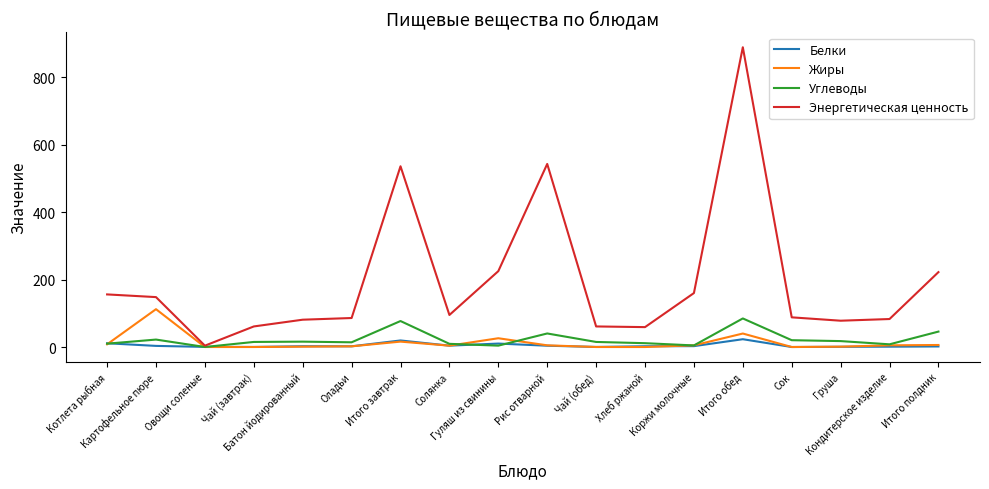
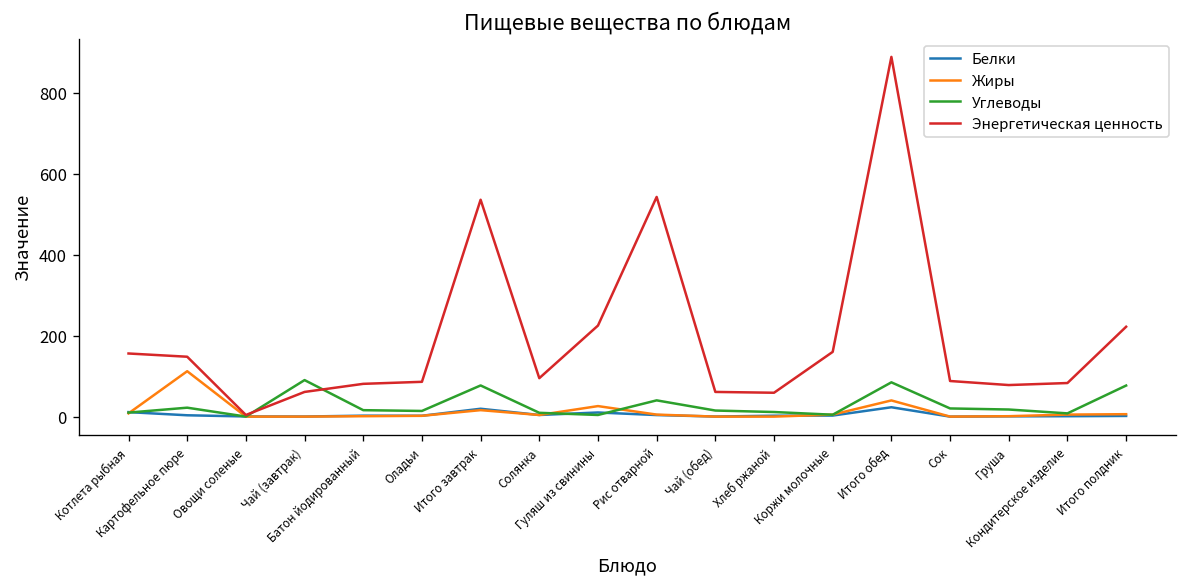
  {
    "Белки": {
      "Картофельное пюре": 0,
      "Итого обед": 20
    },
    "Жиры": {
      "Картофельное пюре": 110,
      "Гуляш из свинины": 30,
      "Итого обед": 40
    },
    "Углеводы": {
      "Картофельное пюре": 20,
-     "Чай (завтрак)": 20,
+     "Чай (завтрак)": 90,
      "Батон йодированный": 20,
      "Оладьи": 10,
      "Итого завтрак": 80,
      "Рис отварной": 40,
      "Чай (обед)": 20,
      "Хлеб ржаной": 10,
      "Итого обед": 80,
      "Сок": 20,
      "Груша": 20,
-     "Итого полдник": 50
+     "Итого полдник": 80
    },
    "Энергетическая ценность": {
      "Котлета рыбная": 160,
      "Картофельное пюре": 150,
      "Чай (завтрак)": 60,
      "Батон йодированный": 80,
      "Оладьи": 90,
      "Итого завтрак": 540,
      "Солянка": 100,
      "Гуляш из свинины": 230,
      "Рис отварной": 540,
      "Чай (обед)": 60,
      "Хлеб ржаной": 60,
      "Коржи молочные": 160,
      "Итого обед": 890,
      "Сок": 90,
      "Груша": 80,
      "Кондитерское изделие": 80,
      "Итого полдник": 220
    }
  }
